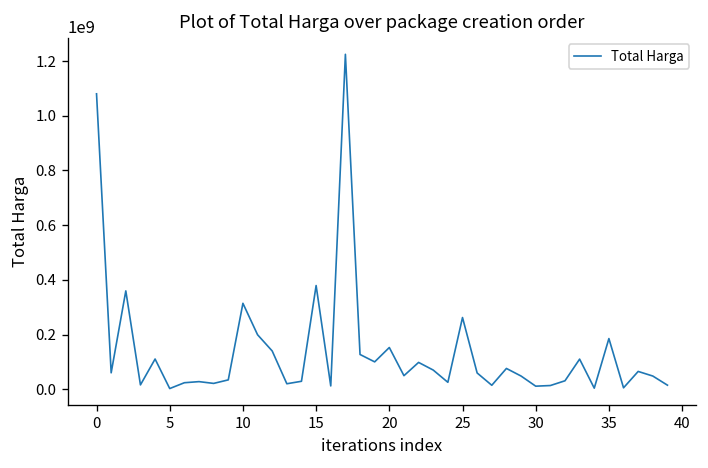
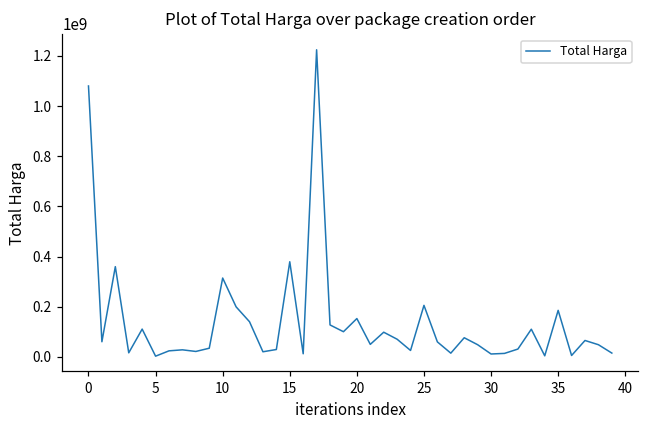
  {
    "0": 1080000000,
    "5": 0,
    "10": 310000000,
    "15": 380000000,
    "20": 150000000,
-   "25": 260000000,
+   "25": 210000000,
    "30": 10000000,
    "35": 190000000
  }
